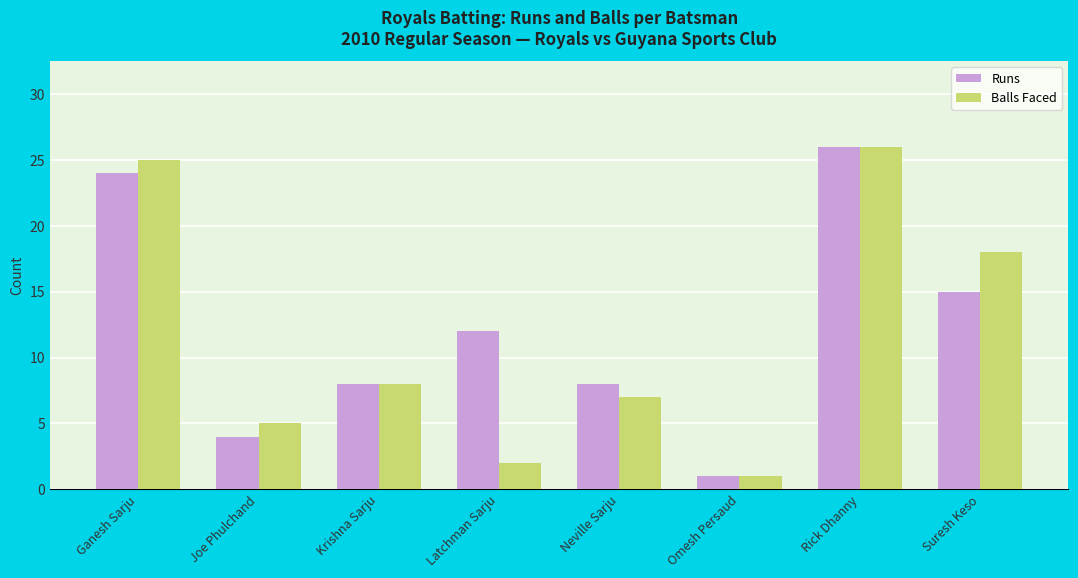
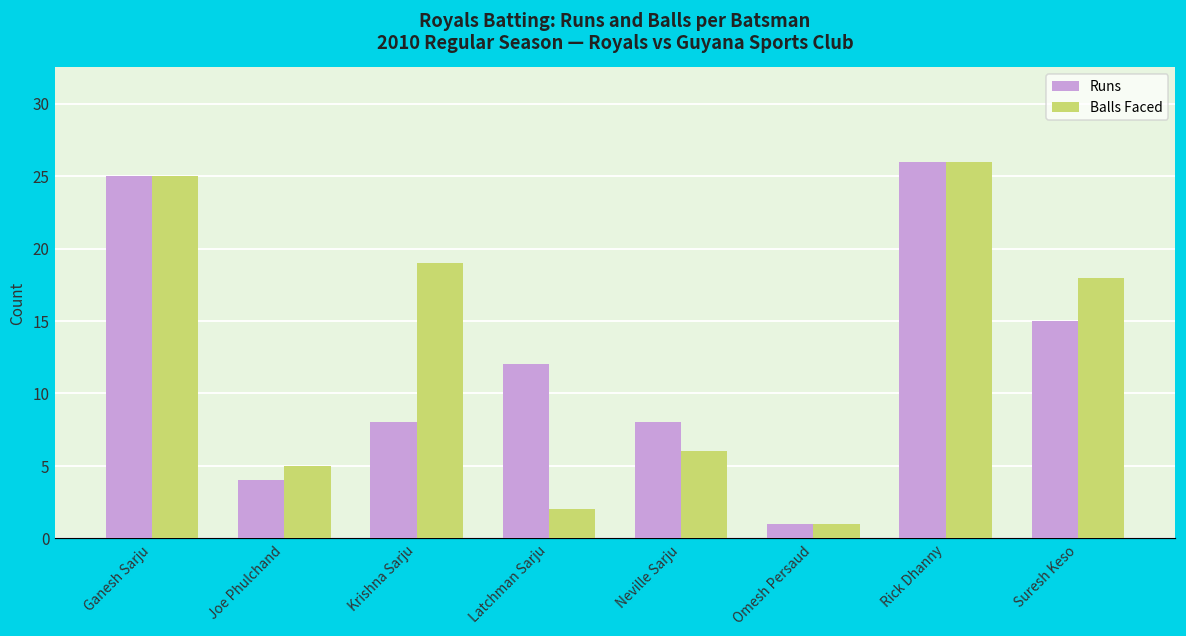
  {
    "Runs": {
-     "Ganesh Sarju": 24,
+     "Ganesh Sarju": 25,
      "Joe Phulchand": 4,
      "Krishna Sarju": 8,
      "Latchman Sarju": 12,
      "Neville Sarju": 8,
      "Omesh Persaud": 1,
      "Rick Dhanny": 26,
      "Suresh Keso": 15
    },
    "Balls Faced": {
      "Ganesh Sarju": 25,
      "Joe Phulchand": 5,
-     "Krishna Sarju": 8,
+     "Krishna Sarju": 19,
      "Latchman Sarju": 2,
-     "Neville Sarju": 7,
+     "Neville Sarju": 6,
      "Omesh Persaud": 1,
      "Rick Dhanny": 26,
      "Suresh Keso": 18
    }
  }
